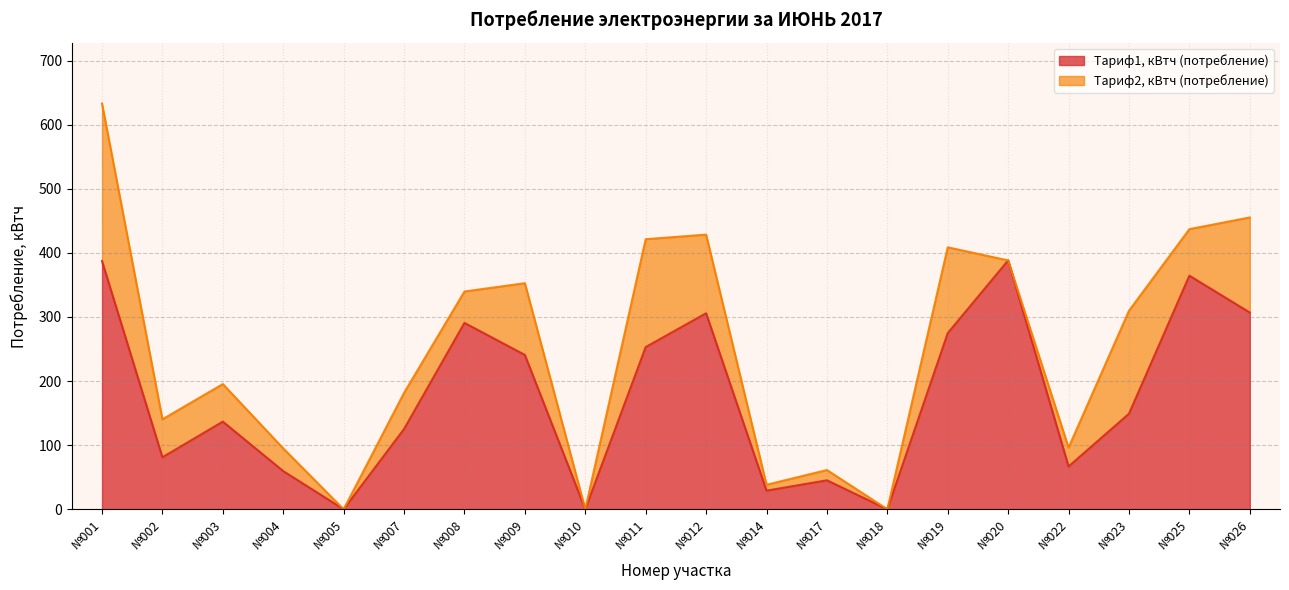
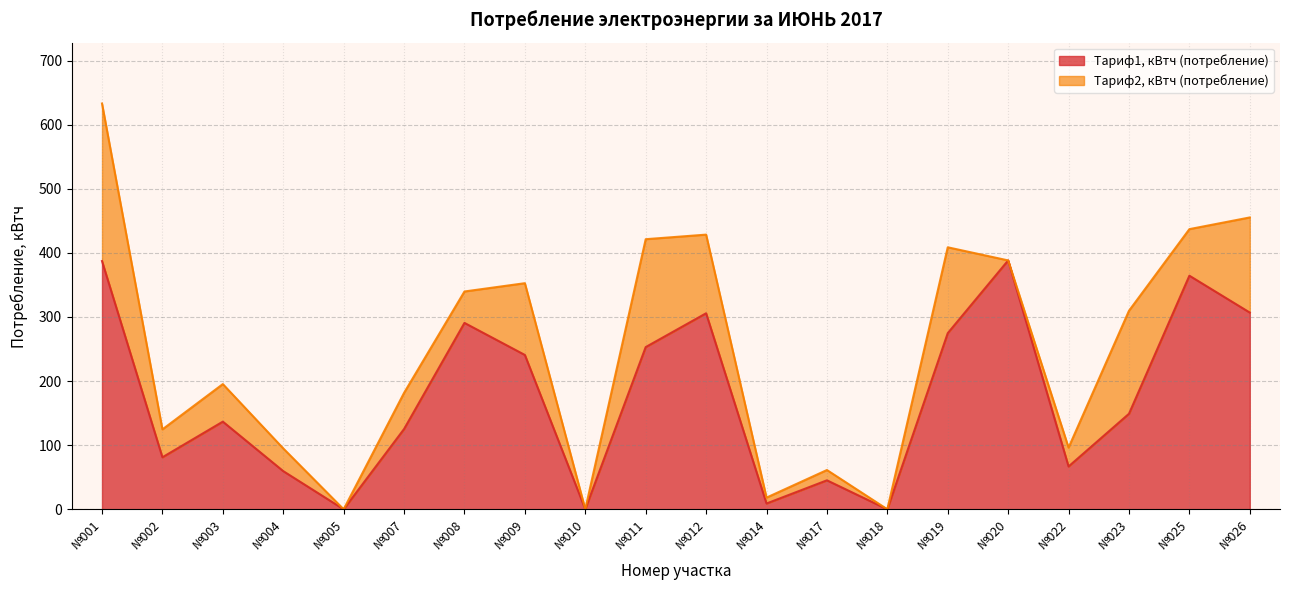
  {
    "Тариф1, кВтч (потребление)": {
      "№001": 390,
      "№002": 80,
      "№003": 140,
      "№004": 60,
      "№007": 130,
      "№008": 290,
      "№009": 240,
      "№011": 250,
      "№012": 310,
-     "№014": 30,
+     "№014": 10,
      "№017": 50,
      "№019": 270,
      "№022": 70,
      "№023": 150,
      "№025": 360,
      "№026": 310
    },
    "Тариф2, кВтч (потребление)": {
      "№001": 250,
-     "№002": 60,
+     "№002": 40,
      "№003": 60,
      "№004": 40,
      "№007": 60,
      "№008": 50,
      "№009": 110,
      "№011": 170,
      "№012": 120,
      "№014": 10,
      "№017": 20,
      "№019": 130,
      "№022": 30,
      "№023": 160,
      "№025": 70,
      "№026": 150
    }
  }
